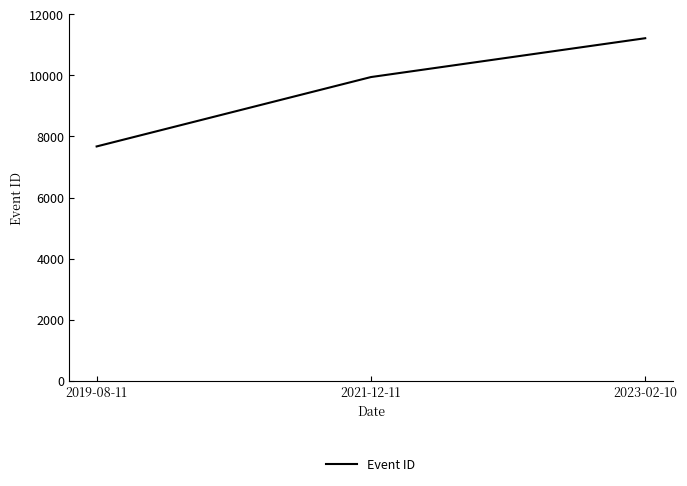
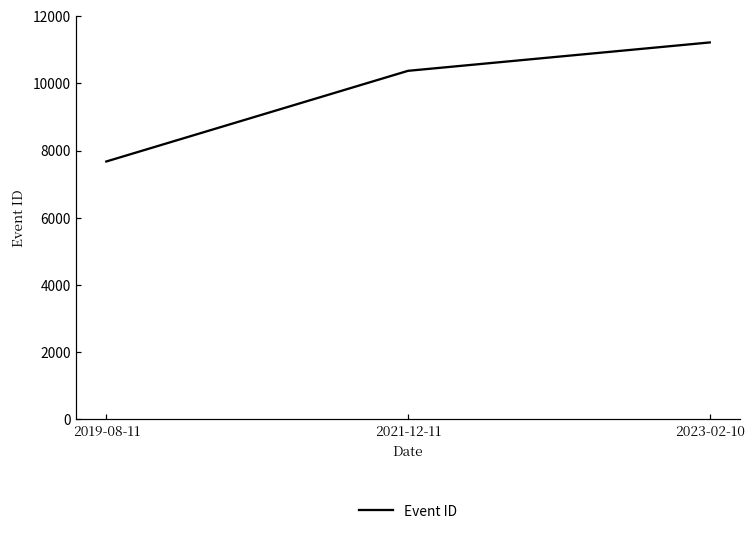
  {
    "2019-08-11": 7700,
-   "2021-12-11": 9900,
+   "2021-12-11": 10400,
    "2023-02-10": 11200
  }
